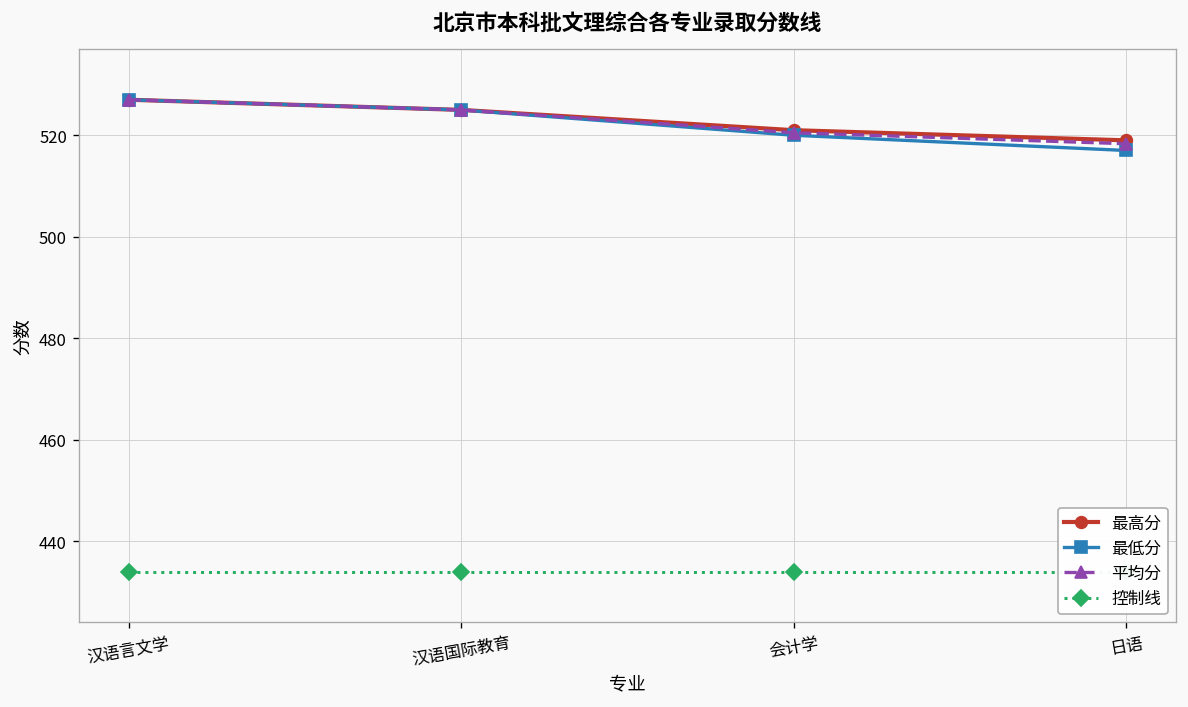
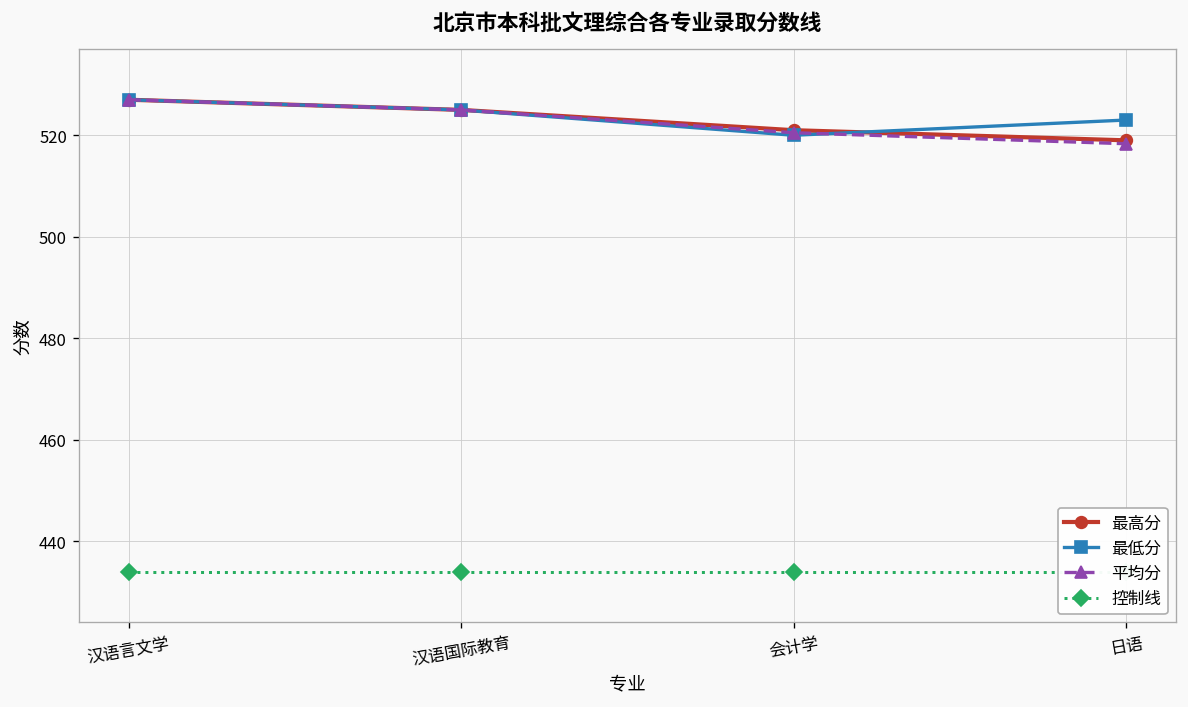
  {
    "最高分": {
      "日语": 519
    },
    "最低分": {
-     "日语": 517
+     "日语": 523
    },
    "平均分": {
      "日语": 518
    },
    "控制线": {
      "汉语言文学": 434,
      "汉语国际教育": 434,
      "会计学": 434
    }
  }
